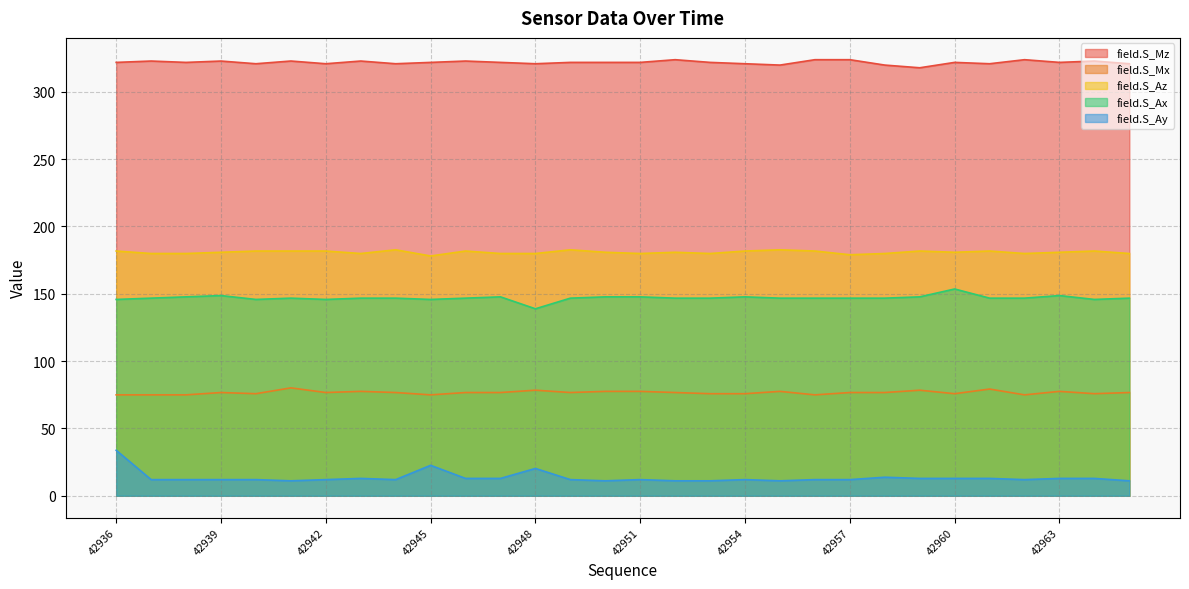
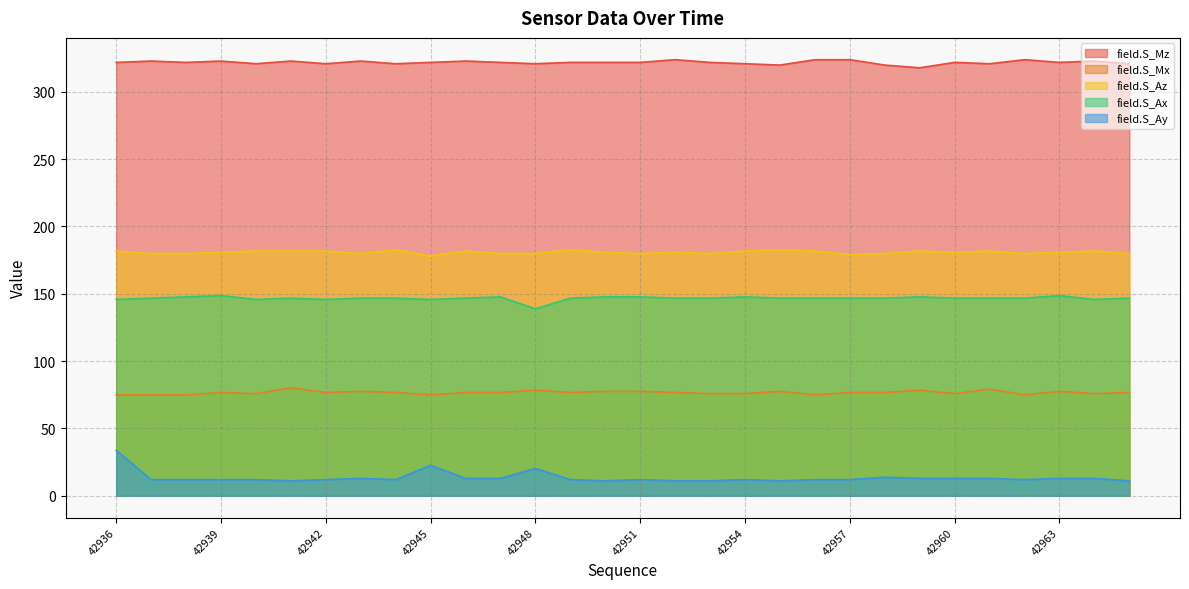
  {
    "field.S_Ax": {
      "42936": 146,
      "42939": 149,
      "42942": 146,
      "42945": 146,
      "42948": 139,
      "42951": 148,
      "42954": 148,
      "42957": 147,
-     "42960": 154,
+     "42960": 147,
      "42963": 149
    },
    "field.S_Ay": {
      "42936": 34,
      "42939": 12,
      "42942": 12,
      "42945": 23,
      "42948": 20,
      "42951": 12,
      "42954": 12,
      "42957": 12,
      "42960": 13,
      "42963": 13
    }
  }
